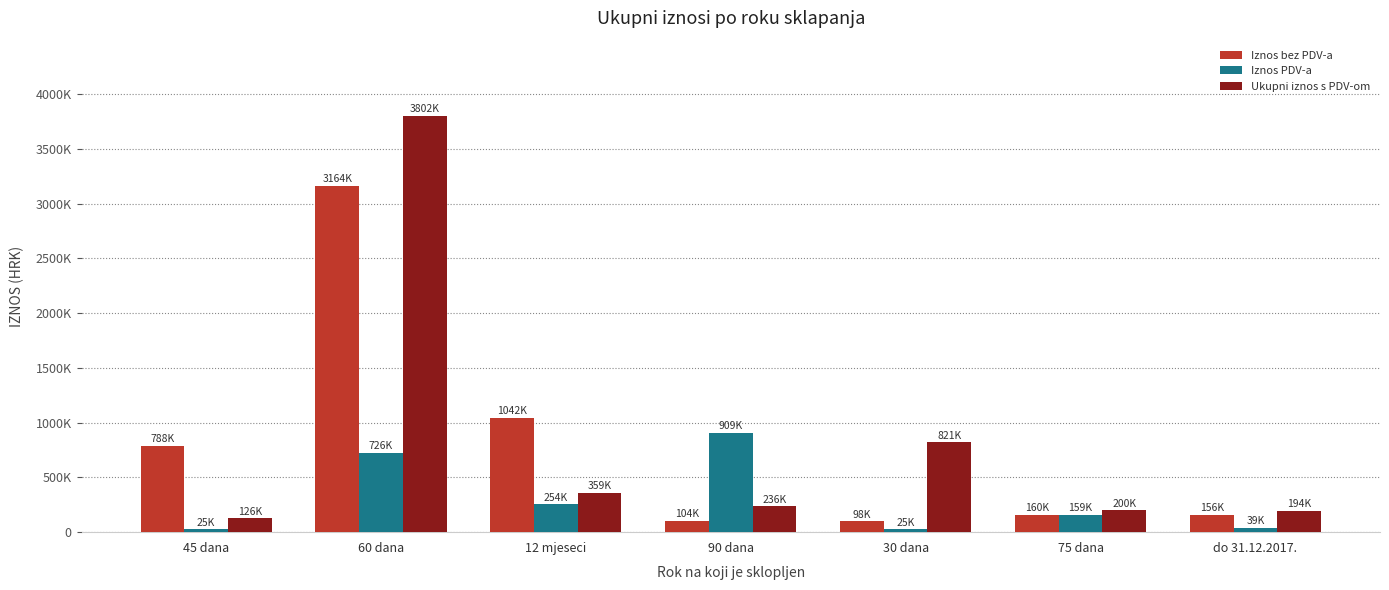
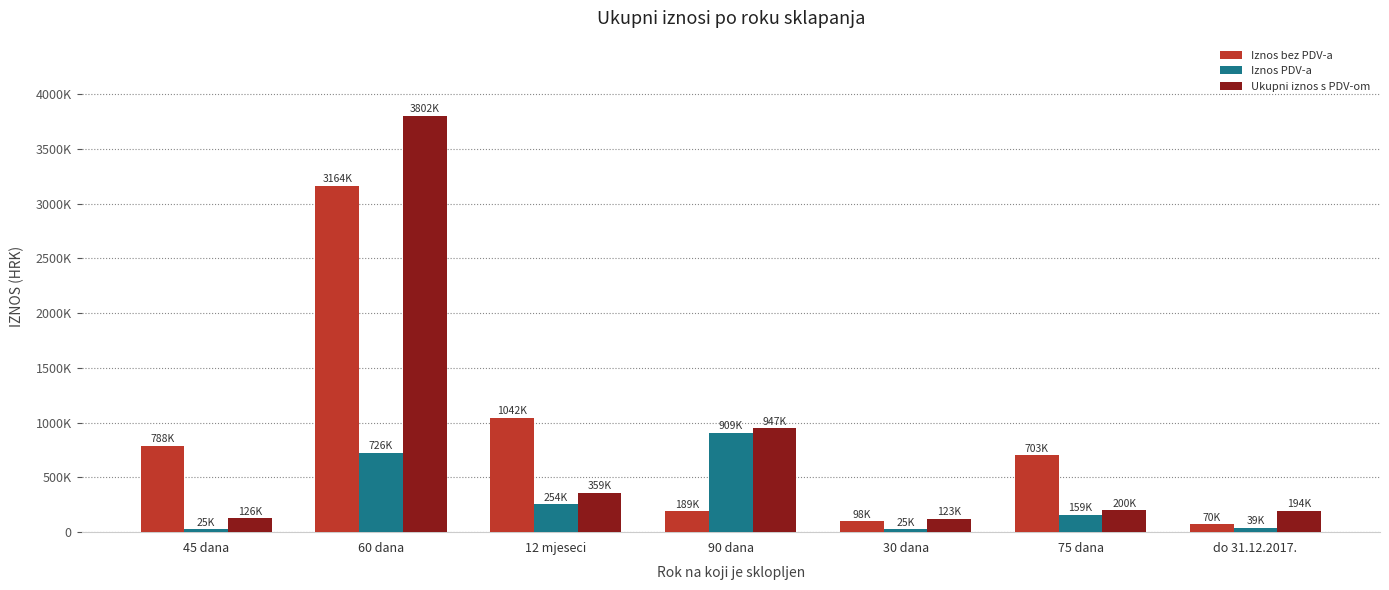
  {
    "Iznos bez PDV-a": {
      "45 dana": "788K",
      "60 dana": "3164K",
      "12 mjeseci": "1042K",
-     "90 dana": "104K",
+     "90 dana": "189K",
      "30 dana": "98K",
-     "75 dana": "160K",
-     "do 31.12.2017.": "156K"
+     "75 dana": "703K",
+     "do 31.12.2017.": "70K"
    },
    "Iznos PDV-a": {
      "45 dana": "25K",
      "60 dana": "726K",
      "12 mjeseci": "254K",
      "90 dana": "909K",
      "30 dana": "25K",
      "75 dana": "159K",
      "do 31.12.2017.": "39K"
    },
    "Ukupni iznos s PDV-om": {
      "45 dana": "126K",
      "60 dana": "3802K",
      "12 mjeseci": "359K",
-     "90 dana": "236K",
-     "30 dana": "821K",
+     "90 dana": "947K",
+     "30 dana": "123K",
      "75 dana": "200K",
      "do 31.12.2017.": "194K"
    }
  }
